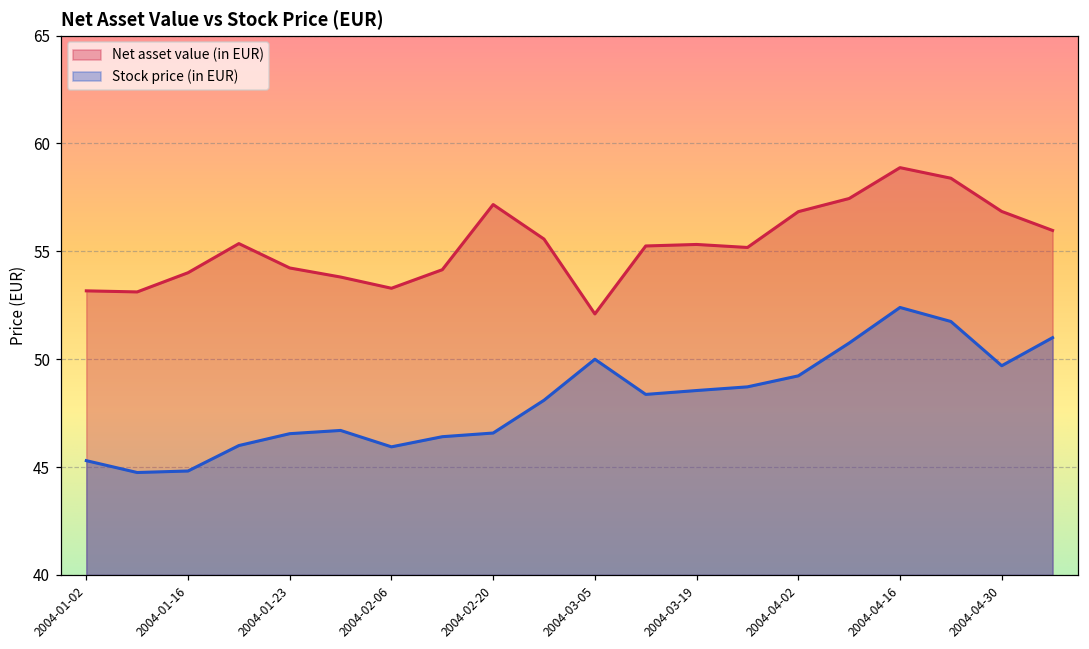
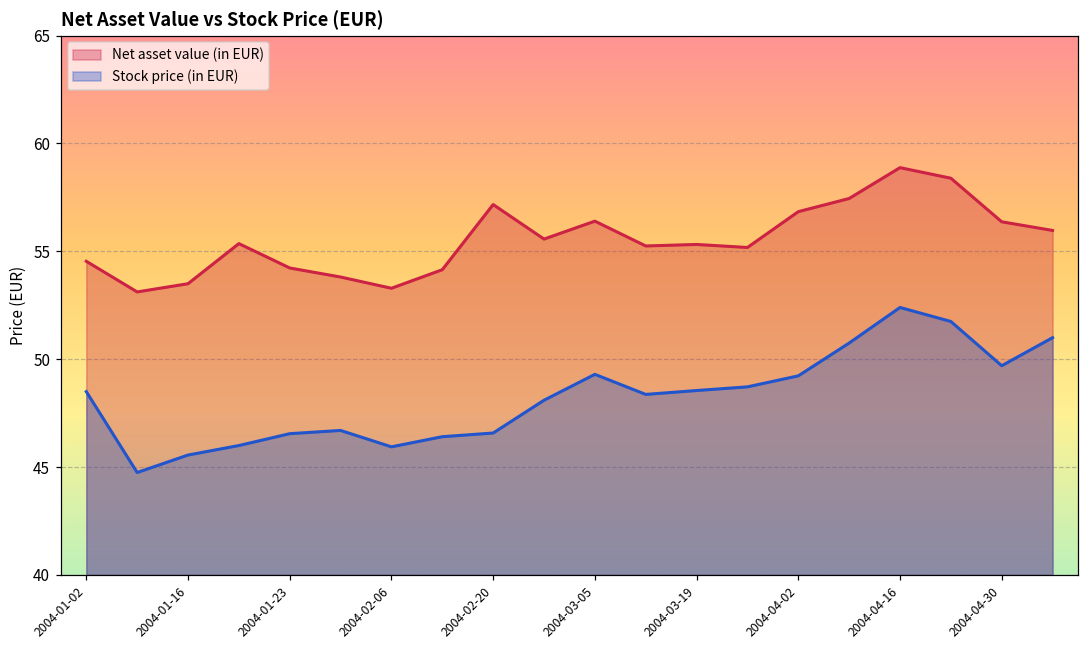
  {
    "Net asset value (in EUR)": {
-     "2004-01-02": 53.2,
-     "2004-01-16": 54.0,
+     "2004-01-02": 54.5,
+     "2004-01-16": 53.5,
      "2004-01-23": 54.2,
      "2004-02-06": 53.3,
      "2004-02-20": 57.2,
-     "2004-03-05": 52.1,
+     "2004-03-05": 56.4,
      "2004-03-19": 55.3,
      "2004-04-02": 56.8,
      "2004-04-16": 58.9,
-     "2004-04-30": 56.9
+     "2004-04-30": 56.4
    },
    "Stock price (in EUR)": {
-     "2004-01-02": 45.3,
-     "2004-01-16": 44.8,
+     "2004-01-02": 48.5,
+     "2004-01-16": 45.6,
      "2004-01-23": 46.6,
      "2004-02-06": 45.9,
      "2004-02-20": 46.6,
-     "2004-03-05": 50.0,
+     "2004-03-05": 49.3,
      "2004-03-19": 48.6,
      "2004-04-02": 49.2,
      "2004-04-16": 52.4,
      "2004-04-30": 49.7
    }
  }
